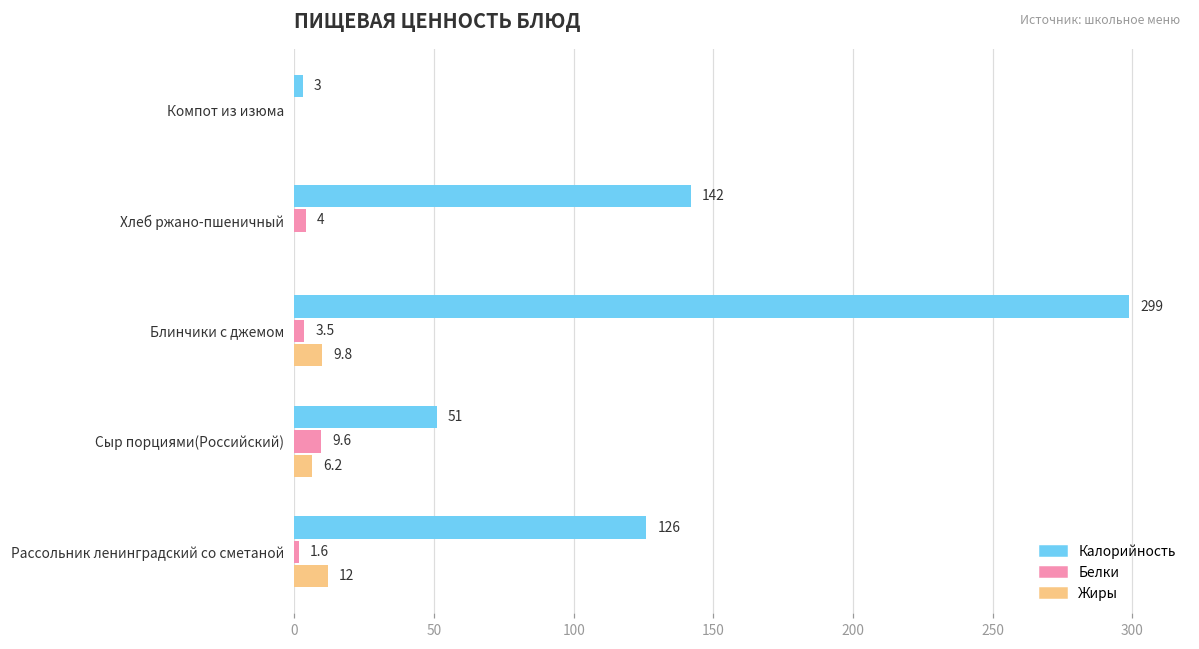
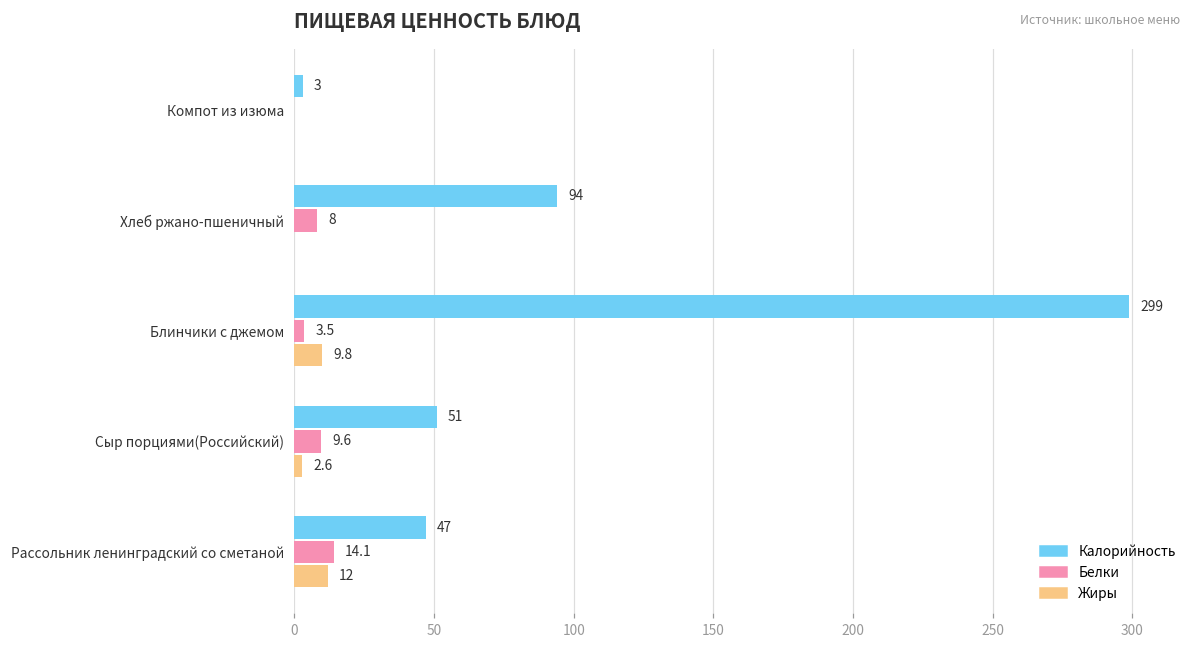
  {
    "Калорийность": {
      "Компот из изюма": 3,
-     "Хлеб ржано-пшеничный": 142,
+     "Хлеб ржано-пшеничный": 94,
      "Блинчики с джемом": 299,
      "Сыр порциями(Российский)": 51,
-     "Рассольник ленинградский со сметаной": 126
+     "Рассольник ленинградский со сметаной": 47
    },
    "Белки": {
-     "Хлеб ржано-пшеничный": 4,
+     "Хлеб ржано-пшеничный": 8,
      "Блинчики с джемом": 3.5,
      "Сыр порциями(Российский)": 9.6,
-     "Рассольник ленинградский со сметаной": 1.6
+     "Рассольник ленинградский со сметаной": 14.1
    },
    "Жиры": {
      "Блинчики с джемом": 9.8,
-     "Сыр порциями(Российский)": 6.2,
+     "Сыр порциями(Российский)": 2.6,
      "Рассольник ленинградский со сметаной": 12
    }
  }
